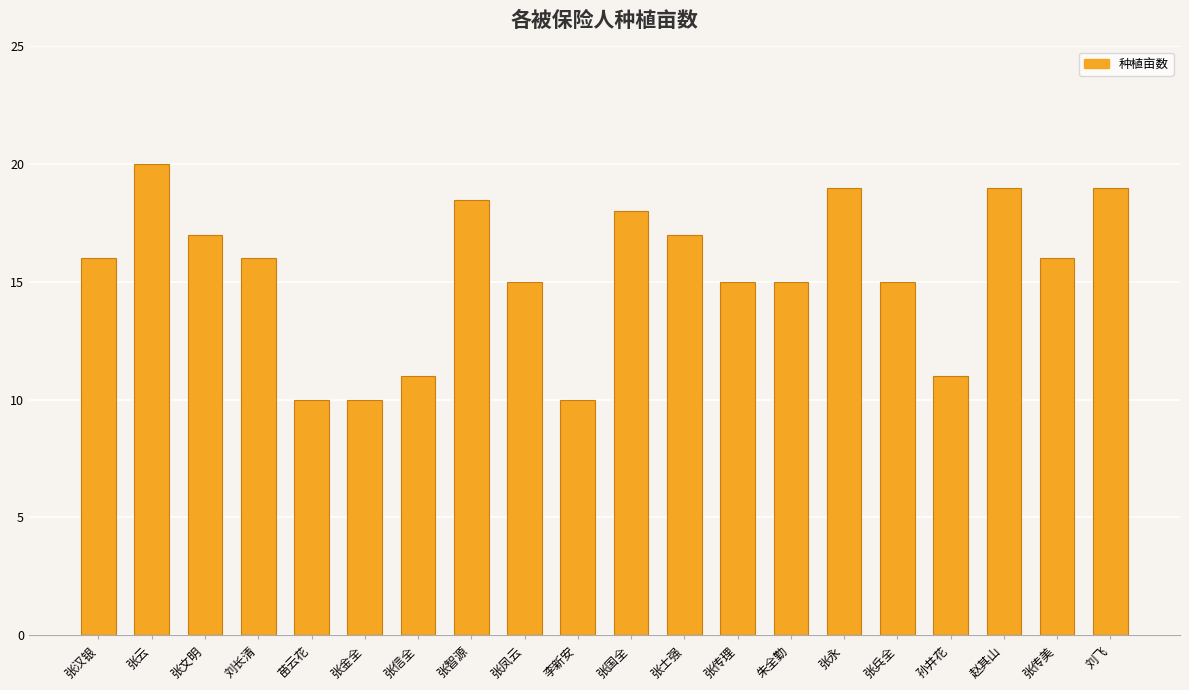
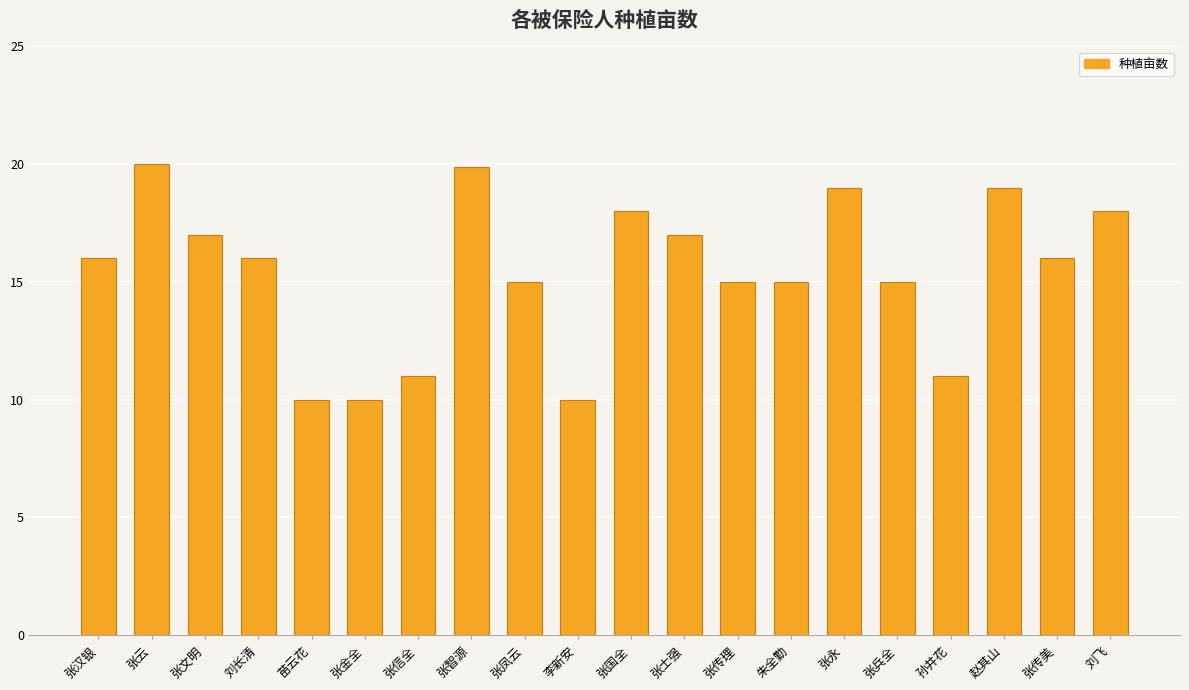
  {
    "张汉银": 16.0,
    "张云": 20.0,
    "张文明": 17.0,
    "刘长清": 16.0,
    "苗云花": 10.0,
    "张金全": 10.0,
    "张信全": 11.0,
-   "张智源": 18.5,
+   "张智源": 19.9,
    "张凤云": 15.0,
    "李新安": 10.0,
    "张国全": 18.0,
    "张士强": 17.0,
    "张传理": 15.0,
    "朱全勤": 15.0,
    "张永": 19.0,
    "张兵全": 15.0,
    "孙井花": 11.0,
    "赵其山": 19.0,
    "张传美": 16.0,
-   "刘飞": 19
+   "刘飞": 18
  }
